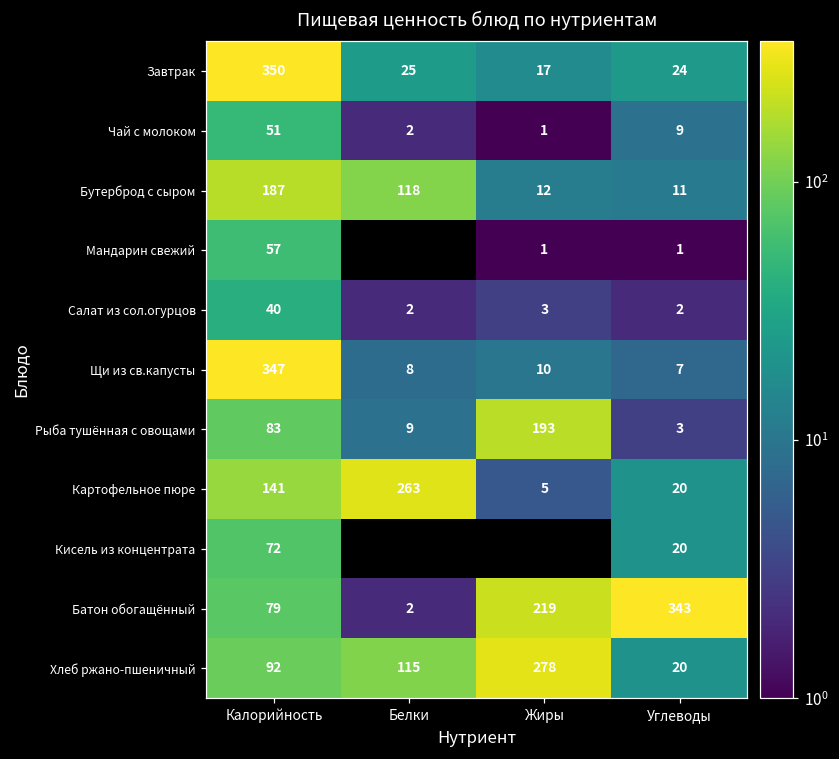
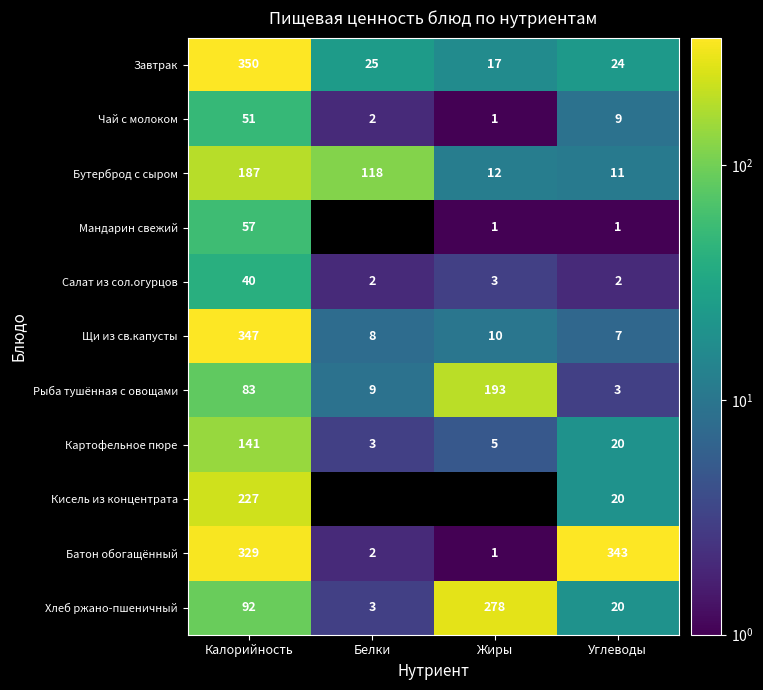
  {
    "Завтрак": {
      "Калорийность": 350,
      "Белки": 25,
      "Жиры": 17,
      "Углеводы": 24
    },
    "Чай с молоком": {
      "Калорийность": 51,
      "Белки": 2,
      "Жиры": 1,
      "Углеводы": 9
    },
    "Бутерброд с сыром": {
      "Калорийность": 187,
      "Белки": 118,
      "Жиры": 12,
      "Углеводы": 11
    },
    "Мандарин свежий": {
      "Калорийность": 57,
      "Жиры": 1,
      "Углеводы": 1
    },
    "Салат из сол.огурцов": {
      "Калорийность": 40,
      "Белки": 2,
      "Жиры": 3,
      "Углеводы": 2
    },
    "Щи из св.капусты": {
      "Калорийность": 347,
      "Белки": 8,
      "Жиры": 10,
      "Углеводы": 7
    },
    "Рыба тушённая с овощами": {
      "Калорийность": 83,
      "Белки": 9,
      "Жиры": 193,
      "Углеводы": 3
    },
    "Картофельное пюре": {
      "Калорийность": 141,
-     "Белки": 263,
+     "Белки": 3,
      "Жиры": 5,
      "Углеводы": 20
    },
    "Кисель из концентрата": {
-     "Калорийность": 72,
+     "Калорийность": 227,
      "Углеводы": 20
    },
    "Батон обогащённый": {
-     "Калорийность": 79,
+     "Калорийность": 329,
      "Белки": 2,
-     "Жиры": 219,
+     "Жиры": 1,
      "Углеводы": 343
    },
    "Хлеб ржано-пшеничный": {
      "Калорийность": 92,
-     "Белки": 115,
+     "Белки": 3,
      "Жиры": 278,
      "Углеводы": 20
    }
  }
